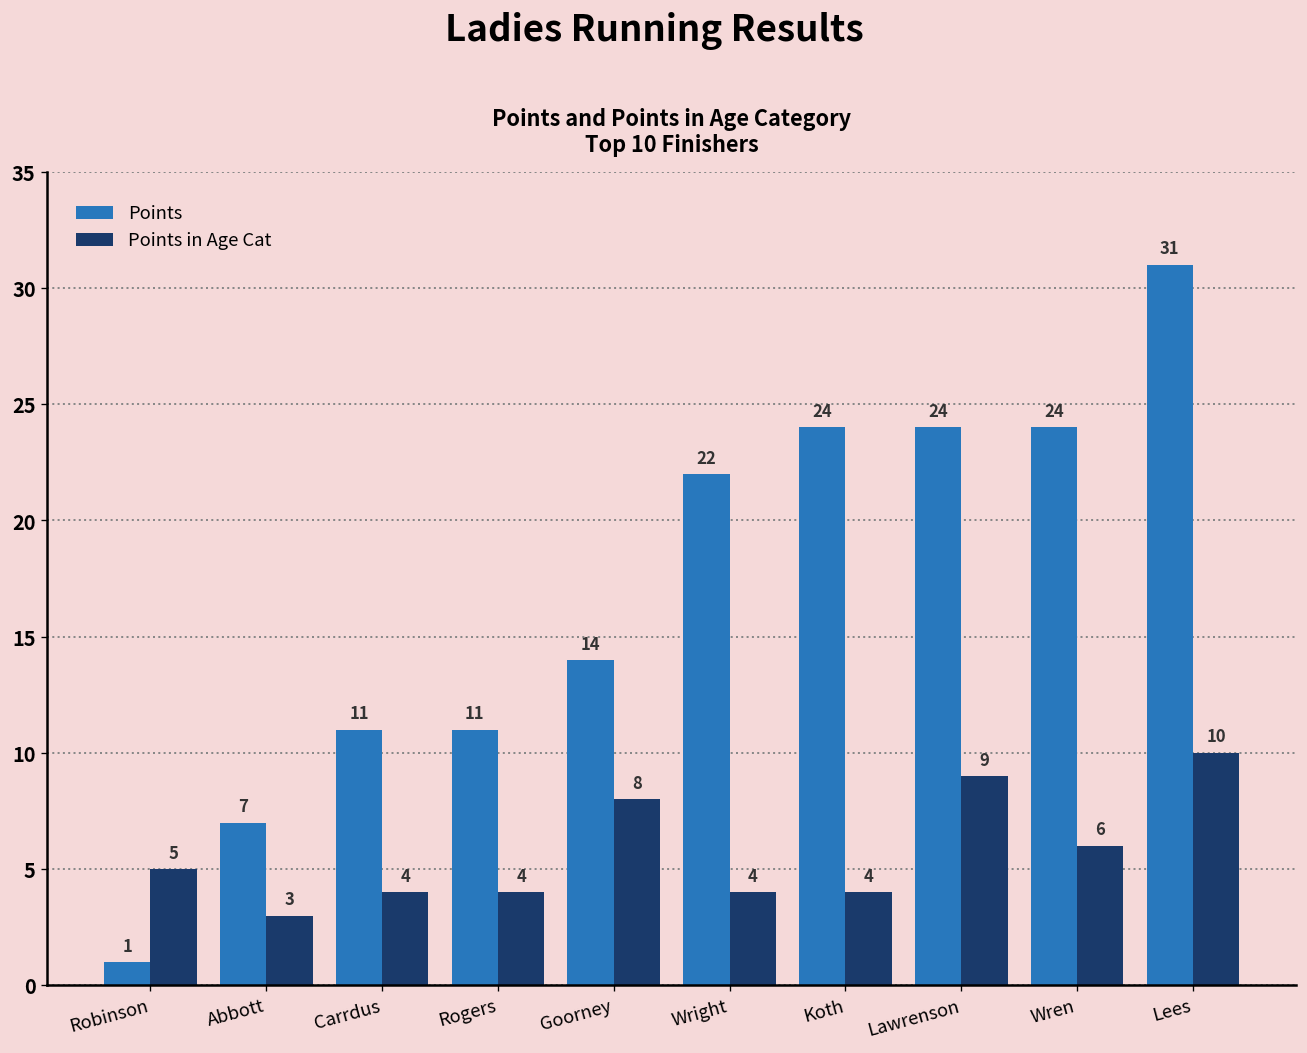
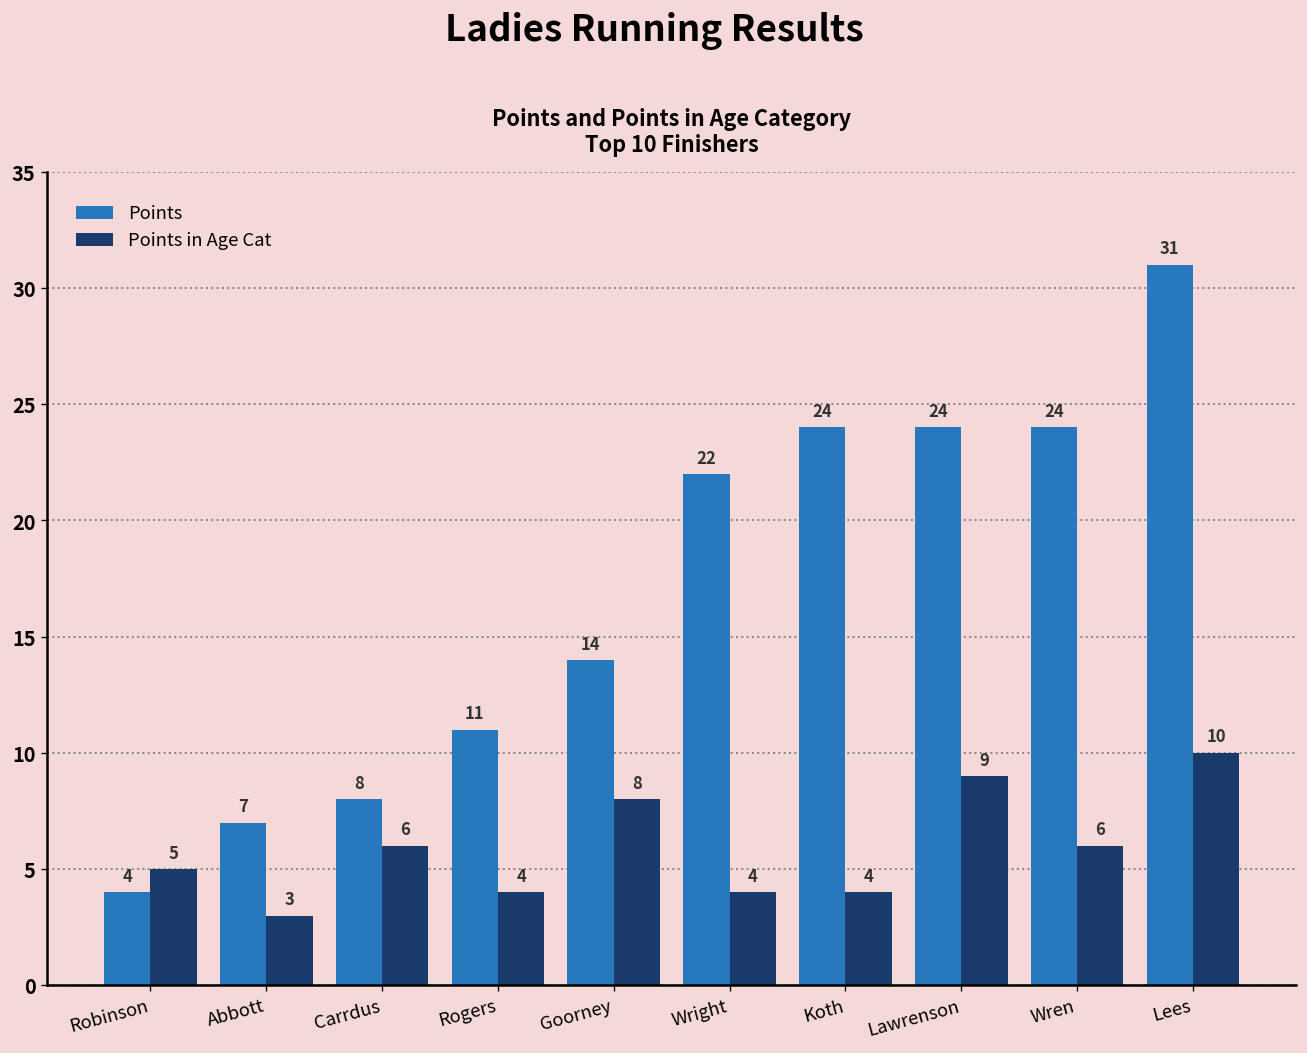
  {
    "Points": {
-     "Robinson": 1,
+     "Robinson": 4,
      "Abbott": 7,
-     "Carrdus": 11,
+     "Carrdus": 8,
      "Rogers": 11,
      "Goorney": 14,
      "Wright": 22,
      "Koth": 24,
      "Lawrenson": 24,
      "Wren": 24,
      "Lees": 31
    },
    "Points in Age Cat": {
      "Robinson": 5,
      "Abbott": 3,
-     "Carrdus": 4,
+     "Carrdus": 6,
      "Rogers": 4,
      "Goorney": 8,
      "Wright": 4,
      "Koth": 4,
      "Lawrenson": 9,
      "Wren": 6,
      "Lees": 10
    }
  }
